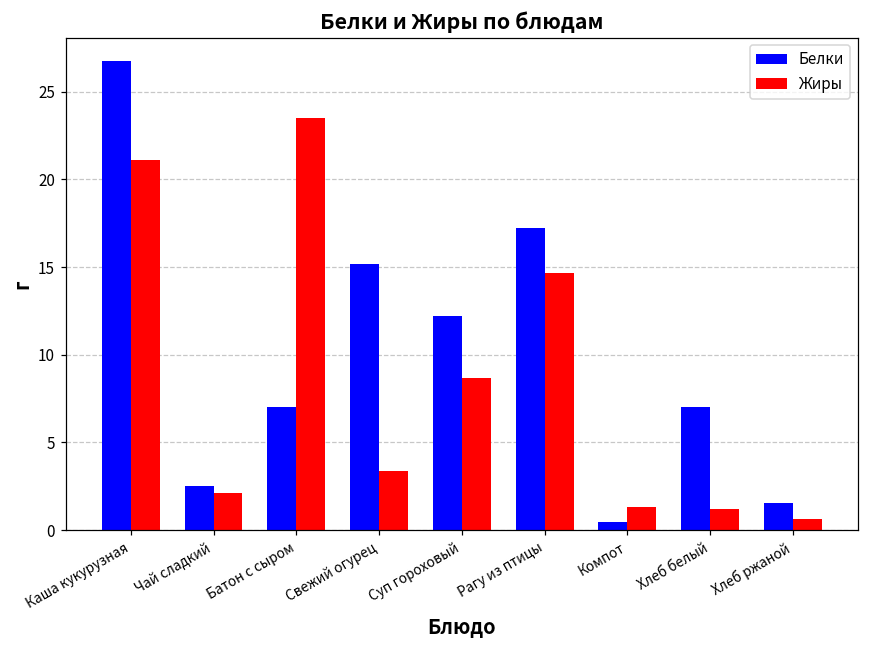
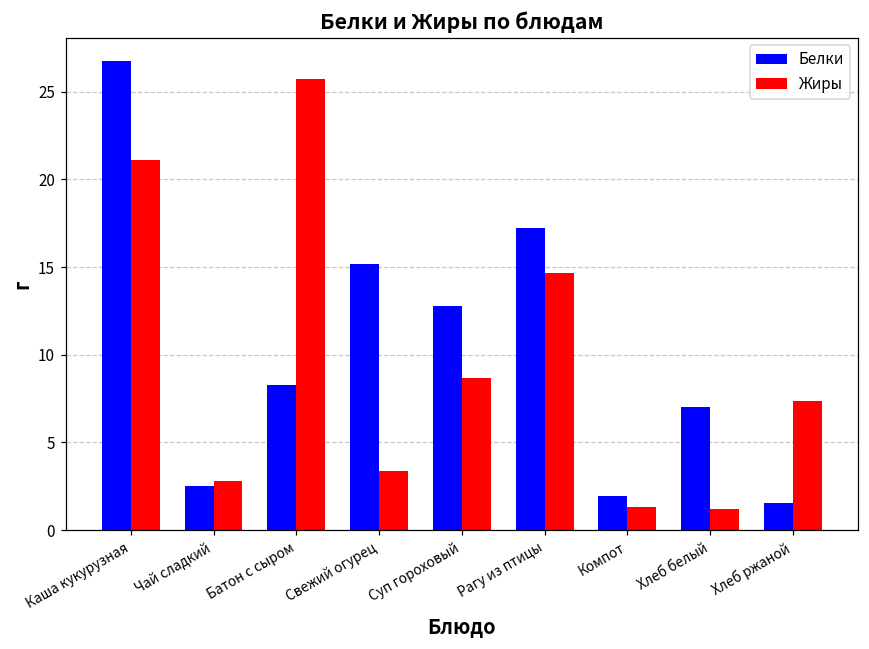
  {
    "Белки": {
      "Каша кукурузная": 26.7,
      "Чай сладкий": 2.5,
-     "Батон с сыром": 7.1,
+     "Батон с сыром": 8.3,
      "Свежий огурец": 15.2,
-     "Суп гороховый": 12.2,
+     "Суп гороховый": 12.8,
      "Рагу из птицы": 17.2,
-     "Компот": 0.5,
+     "Компот": 2.0,
      "Хлеб белый": 7.0,
      "Хлеб ржаной": 1.6
    },
    "Жиры": {
      "Каша кукурузная": 21.1,
-     "Чай сладкий": 2.1,
-     "Батон с сыром": 23.5,
+     "Чай сладкий": 2.8,
+     "Батон с сыром": 25.7,
      "Свежий огурец": 3.4,
      "Суп гороховый": 8.7,
      "Рагу из птицы": 14.7,
      "Компот": 1.3,
      "Хлеб белый": 1.2,
-     "Хлеб ржаной": 0.6
+     "Хлеб ржаной": 7.4
    }
  }
